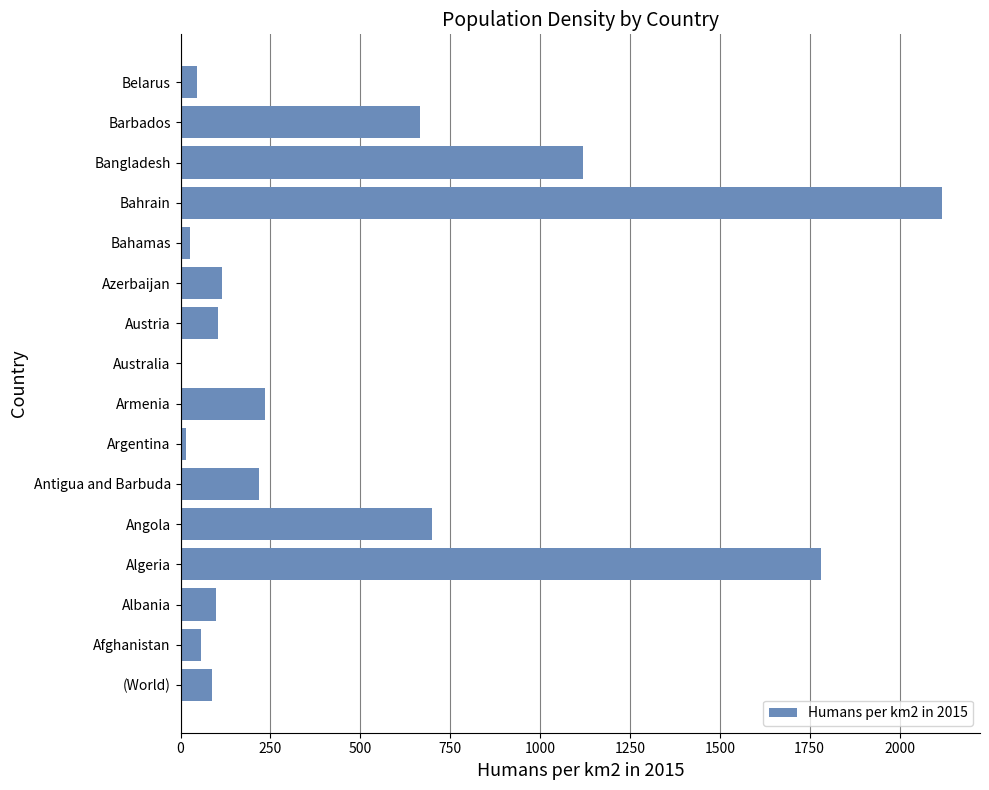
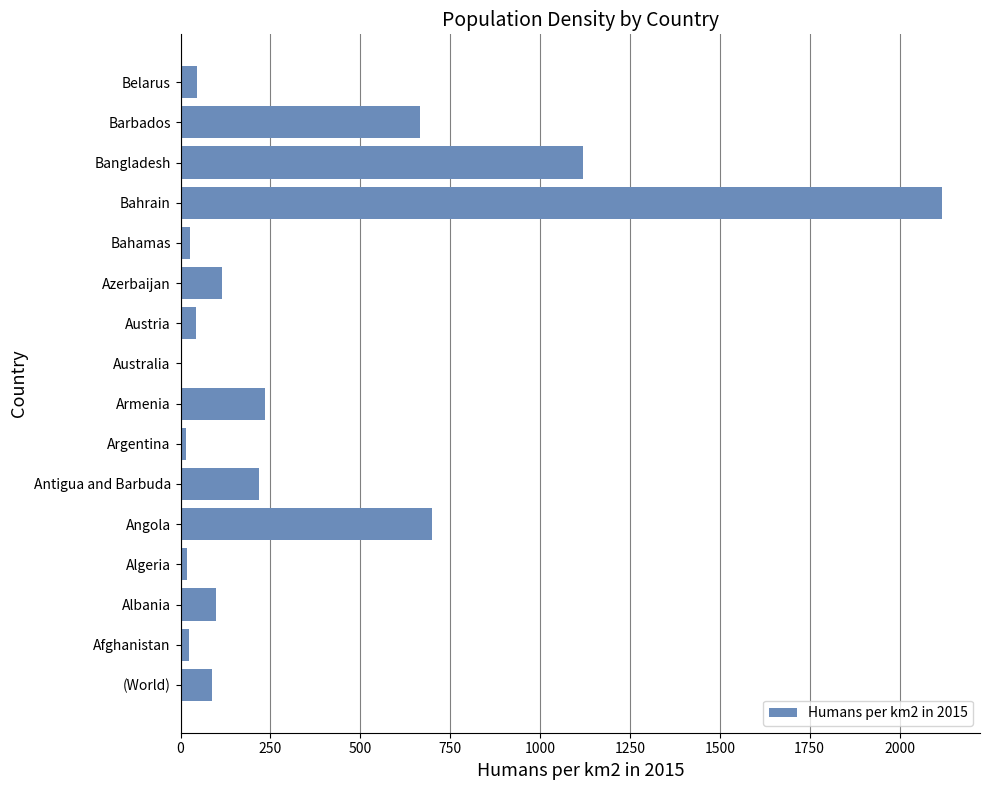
  {
    "Belarus": 50,
    "Barbados": 670,
    "Bangladesh": 1120,
    "Bahrain": 2120,
    "Bahamas": 30,
    "Azerbaijan": 110,
-   "Austria": 110,
+   "Austria": 40,
    "Armenia": 230,
    "Argentina": 20,
    "Antigua and Barbuda": 220,
    "Angola": 700,
-   "Algeria": 1780,
+   "Algeria": 20,
    "Albania": 100,
-   "Afghanistan": 60,
+   "Afghanistan": 20,
    "(World)": 90
  }
